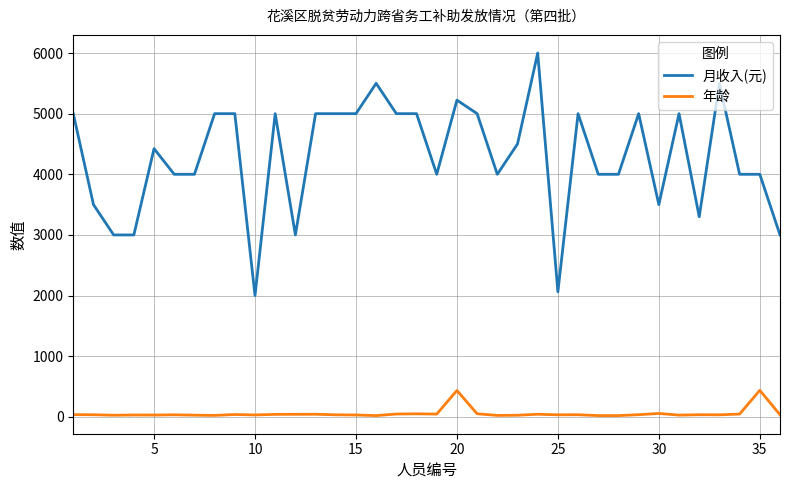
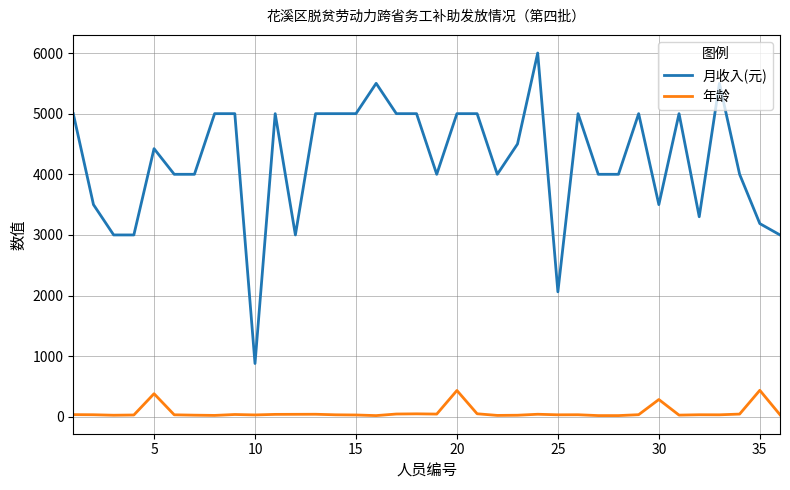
  {
    "月收入(元)": {
      "5": 4400,
-     "10": 2000,
+     "10": 900,
      "15": 5000,
-     "20": 5200,
+     "20": 5000,
      "25": 2100,
      "30": 3500,
-     "35": 4000
+     "35": 3200
    },
    "年龄": {
-     "5": 0,
+     "5": 400,
      "10": 0,
      "15": 0,
      "20": 400,
      "25": 0,
-     "30": 100,
+     "30": 300,
      "35": 400
    }
  }
